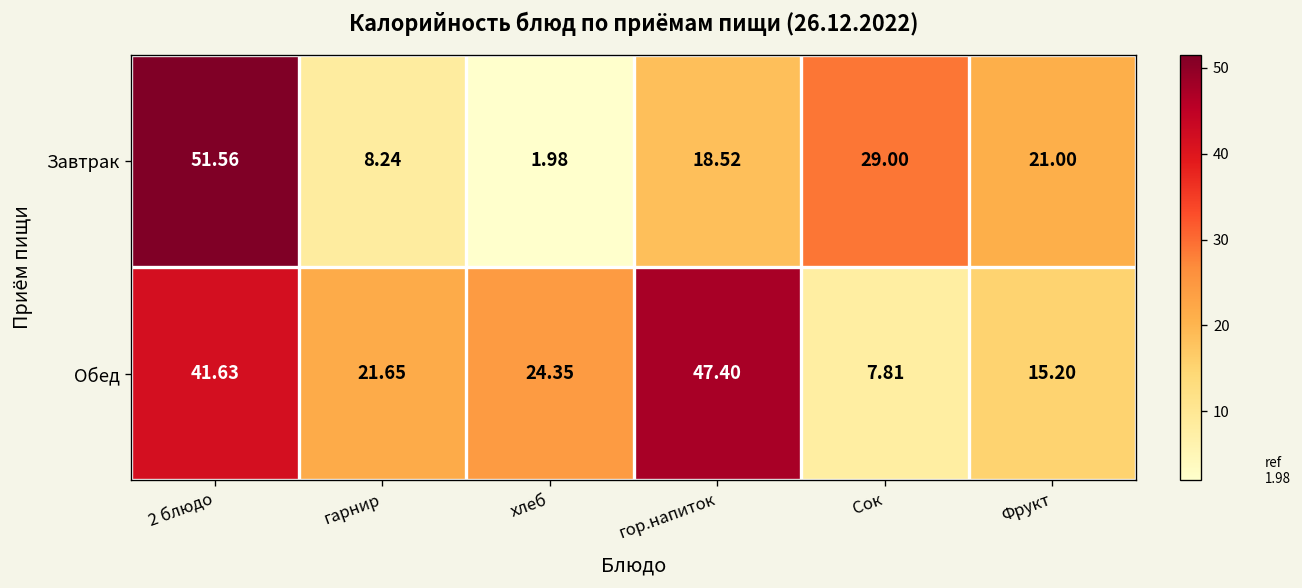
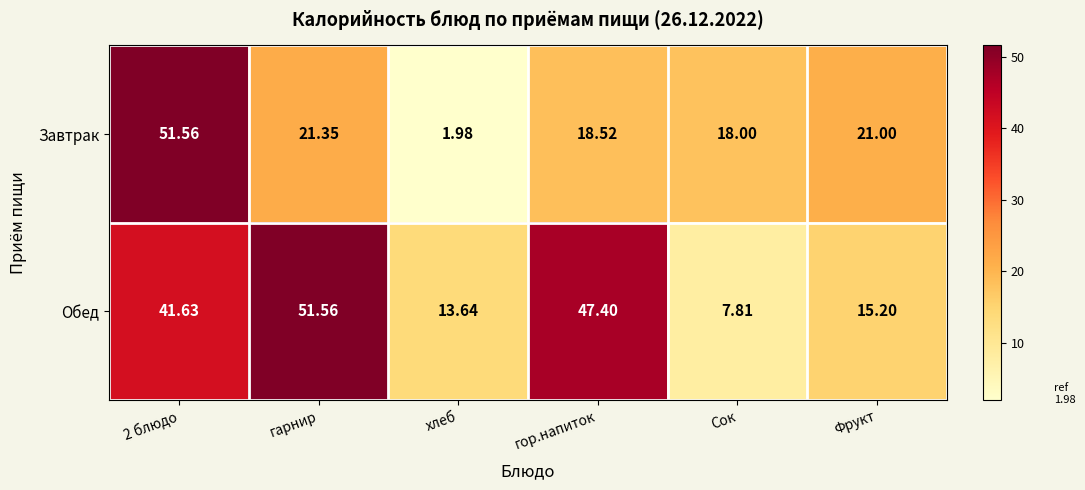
  {
    "Завтрак": {
      "2 блюдо": 51.56,
-     "гарнир": 8.24,
+     "гарнир": 21.35,
      "хлеб": 1.98,
      "гор.напиток": 18.52,
-     "Сок": 29.00,
+     "Сок": 18.00,
      "Фрукт": 21.00
    },
    "Обед": {
      "2 блюдо": 41.63,
-     "гарнир": 21.65,
-     "хлеб": 24.35,
+     "гарнир": 51.56,
+     "хлеб": 13.64,
      "гор.напиток": 47.40,
      "Сок": 7.81,
      "Фрукт": 15.20
    }
  }
